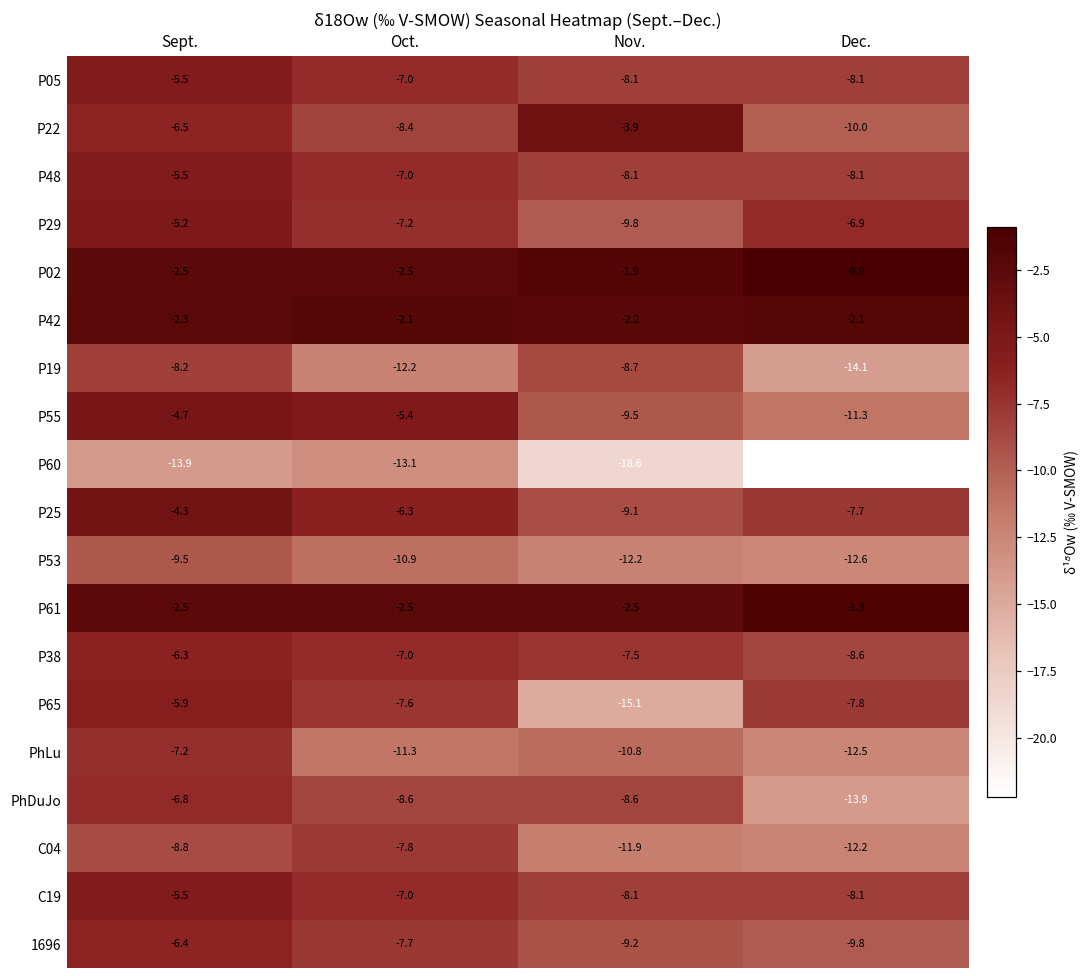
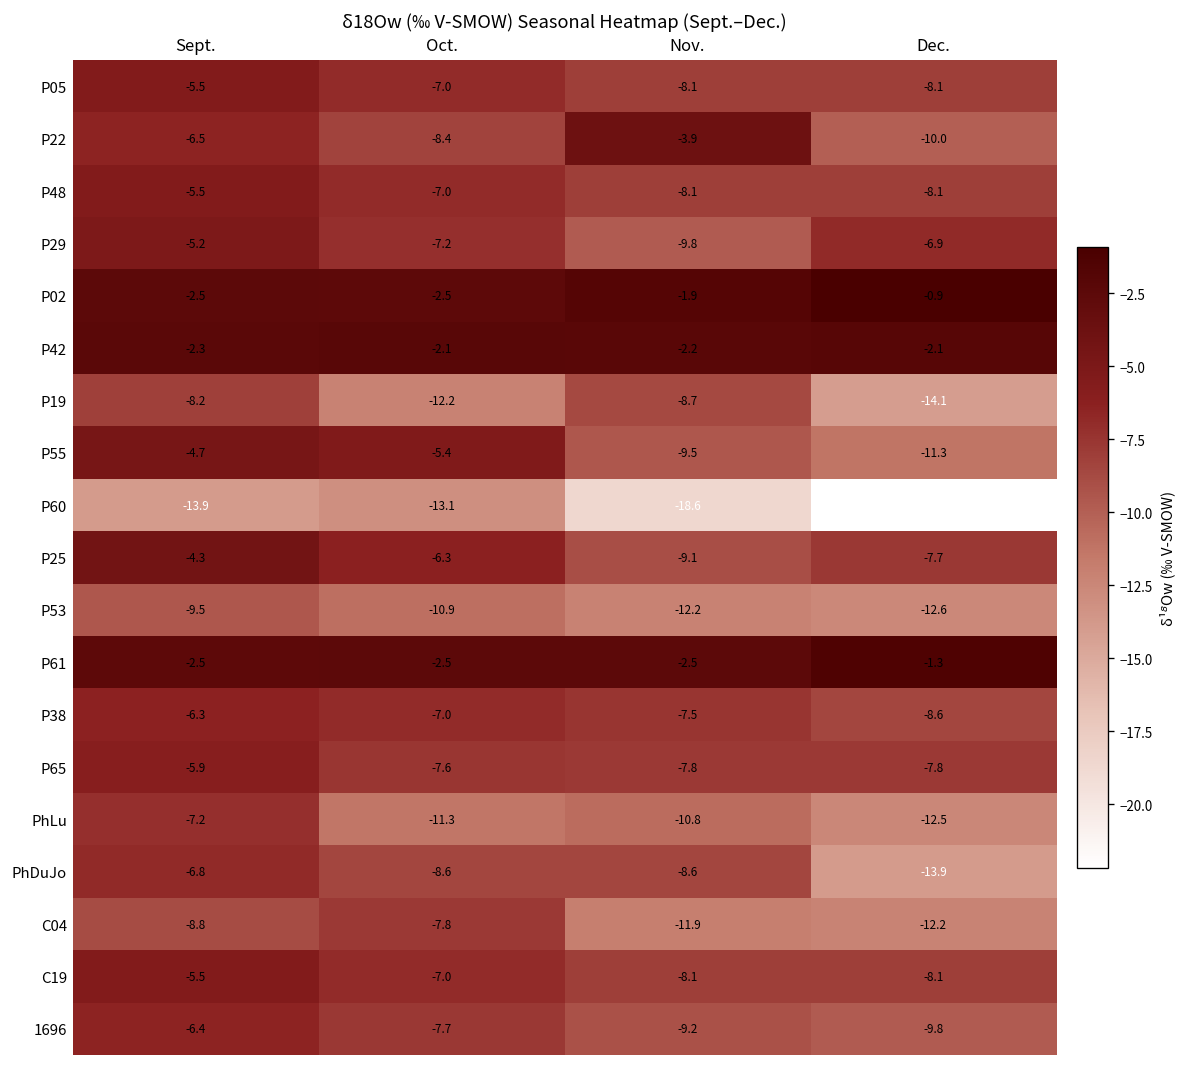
  {
    "P05": {
      "Sept.": -5.5,
      "Oct.": -7.0,
      "Nov.": -8.1,
      "Dec.": -8.1
    },
    "P22": {
      "Sept.": -6.5,
      "Oct.": -8.4,
      "Nov.": -3.9,
      "Dec.": -10.0
    },
    "P48": {
      "Sept.": -5.5,
      "Oct.": -7.0,
      "Nov.": -8.1,
      "Dec.": -8.1
    },
    "P29": {
      "Sept.": -5.2,
      "Oct.": -7.2,
      "Nov.": -9.8,
      "Dec.": -6.9
    },
    "P02": {
      "Sept.": -2.5,
      "Oct.": -2.5,
      "Nov.": -1.9,
      "Dec.": -0.9
    },
    "P42": {
      "Sept.": -2.3,
      "Oct.": -2.1,
      "Nov.": -2.2,
      "Dec.": -2.1
    },
    "P19": {
      "Sept.": -8.2,
      "Oct.": -12.2,
      "Nov.": -8.7,
      "Dec.": -14.1
    },
    "P55": {
      "Sept.": -4.7,
      "Oct.": -5.4,
      "Nov.": -9.5,
      "Dec.": -11.3
    },
    "P60": {
      "Sept.": -13.9,
      "Oct.": -13.1,
      "Nov.": -18.6
    },
    "P25": {
      "Sept.": -4.3,
      "Oct.": -6.3,
      "Nov.": -9.1,
      "Dec.": -7.7
    },
    "P53": {
      "Sept.": -9.5,
      "Oct.": -10.9,
      "Nov.": -12.2,
      "Dec.": -12.6
    },
    "P61": {
      "Sept.": -2.5,
      "Oct.": -2.5,
      "Nov.": -2.5,
      "Dec.": -1.3
    },
    "P38": {
      "Sept.": -6.3,
      "Oct.": -7.0,
      "Nov.": -7.5,
      "Dec.": -8.6
    },
    "P65": {
      "Sept.": -5.9,
      "Oct.": -7.6,
-     "Nov.": -15.1,
+     "Nov.": -7.8,
      "Dec.": -7.8
    },
    "PhLu": {
      "Sept.": -7.2,
      "Oct.": -11.3,
      "Nov.": -10.8,
      "Dec.": -12.5
    },
    "PhDuJo": {
      "Sept.": -6.8,
      "Oct.": -8.6,
      "Nov.": -8.6,
      "Dec.": -13.9
    },
    "C04": {
      "Sept.": -8.8,
      "Oct.": -7.8,
      "Nov.": -11.9,
      "Dec.": -12.2
    },
    "C19": {
      "Sept.": -5.5,
      "Oct.": -7.0,
      "Nov.": -8.1,
      "Dec.": -8.1
    },
    "1696": {
      "Sept.": -6.4,
      "Oct.": -7.7,
      "Nov.": -9.2,
      "Dec.": -9.8
    }
  }
